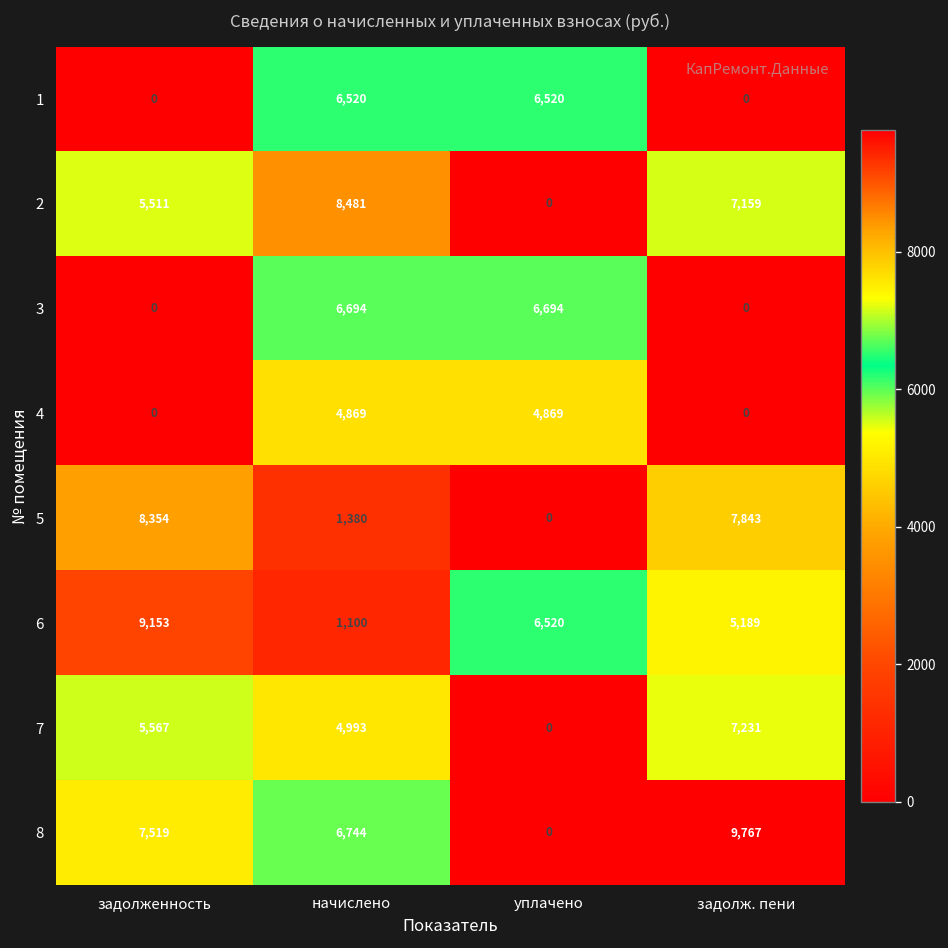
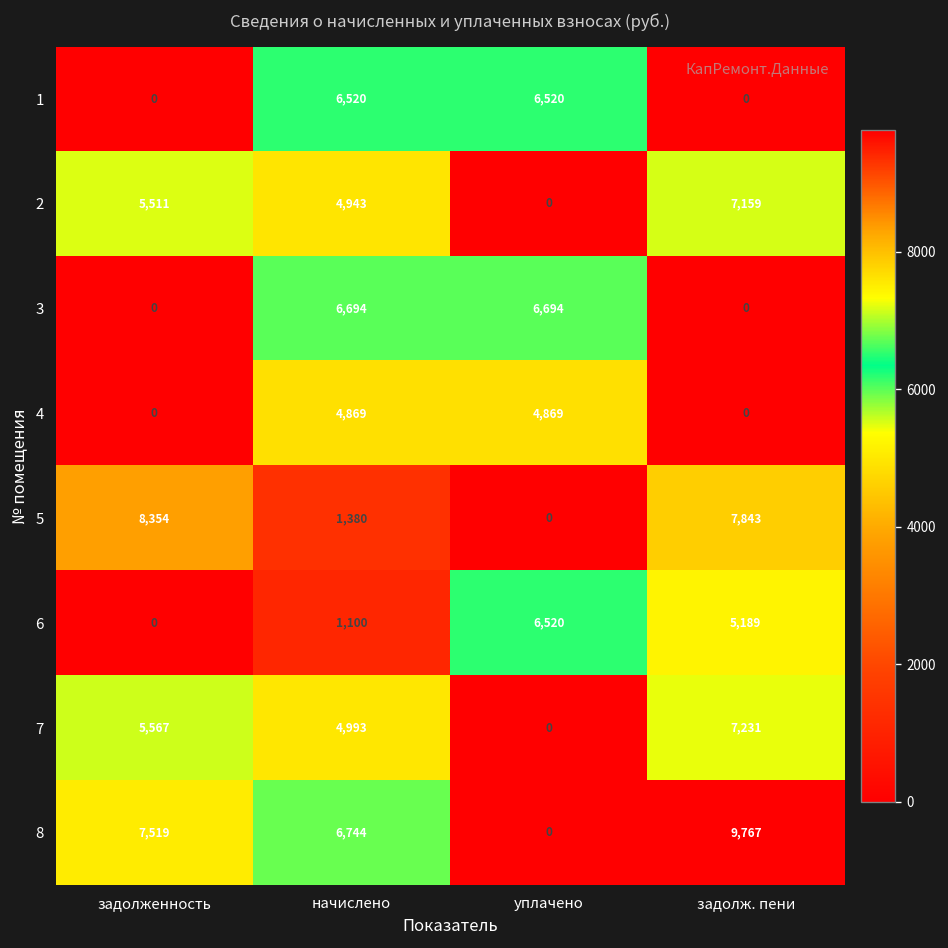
  {
    "1": {
      "задолженность": "0",
      "начислено": "6,520",
      "уплачено": "6,520"
    },
    "2": {
      "задолженность": "5,511",
-     "начислено": "8,481",
+     "начислено": "4,943",
      "уплачено": "0",
      "задолж. пени": "7,159"
    },
    "3": {
      "задолженность": "0",
      "начислено": "6,694",
      "уплачено": "6,694",
      "задолж. пени": "0"
    },
    "4": {
      "задолженность": "0",
      "начислено": "4,869",
      "уплачено": "4,869",
      "задолж. пени": "0"
    },
    "5": {
      "задолженность": "8,354",
      "начислено": "1,380",
      "уплачено": "0",
      "задолж. пени": "7,843"
    },
    "6": {
-     "задолженность": "9,153",
+     "задолженность": "0",
      "начислено": "1,100",
      "уплачено": "6,520",
      "задолж. пени": "5,189"
    },
    "7": {
      "задолженность": "5,567",
      "начислено": "4,993",
      "уплачено": "0",
      "задолж. пени": "7,231"
    },
    "8": {
      "задолженность": "7,519",
      "начислено": "6,744",
      "уплачено": "0",
      "задолж. пени": "9,767"
    }
  }
